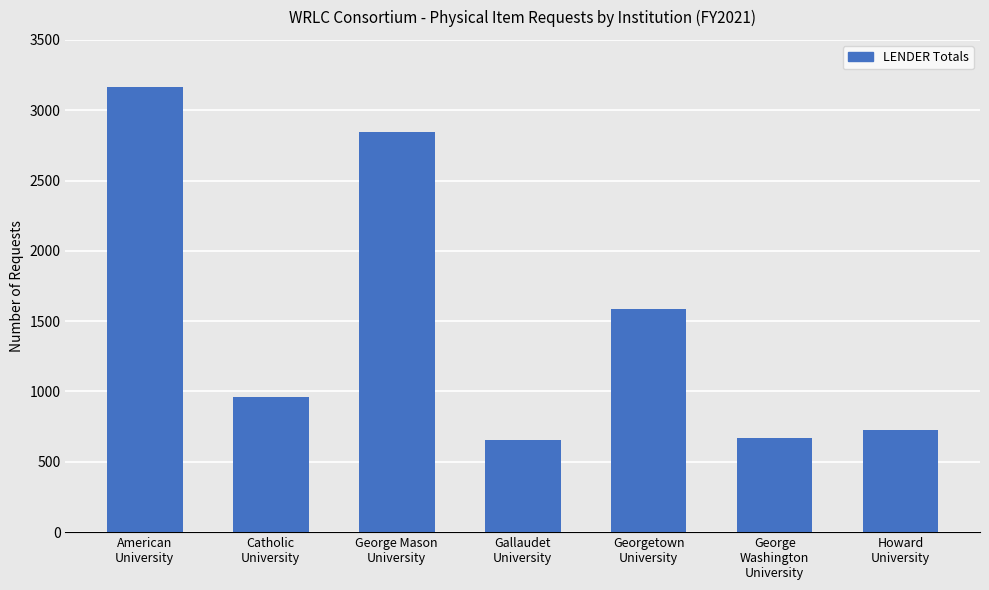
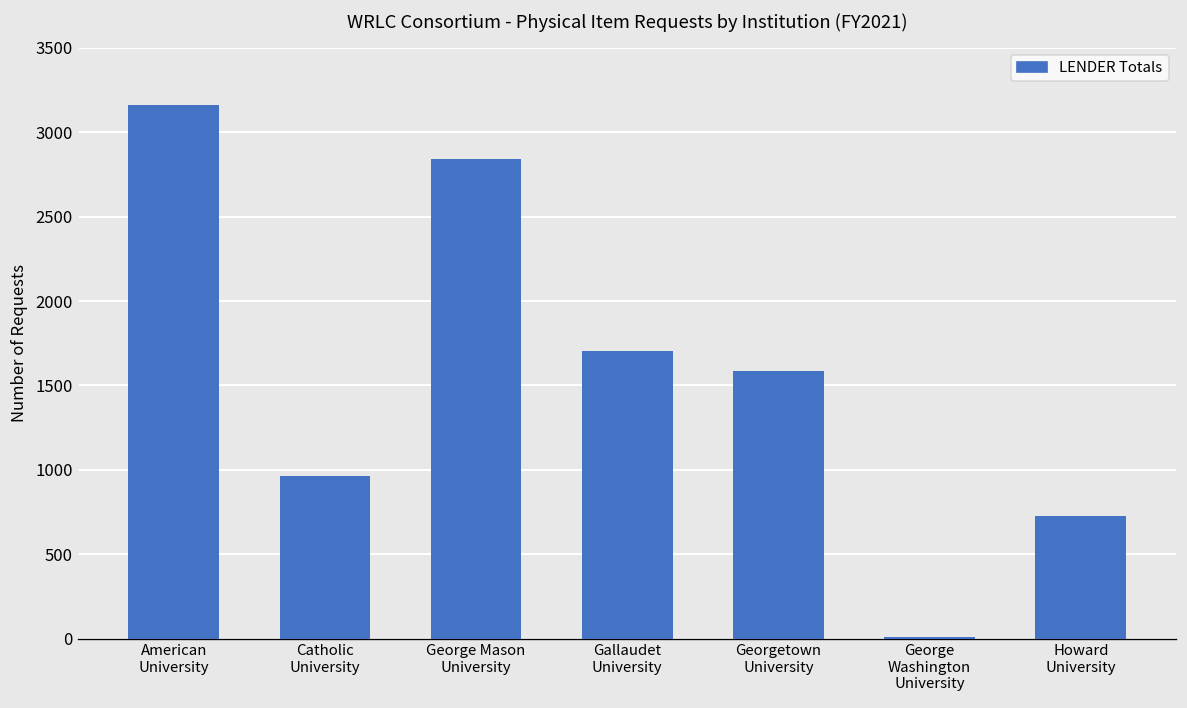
  {
    "American University": 3160,
    "Catholic University": 960,
    "George Mason University": 2840,
-   "Gallaudet University": 660,
+   "Gallaudet University": 1700,
    "Georgetown University": 1580,
-   "George Washington University": 670,
+   "George Washington University": 10,
    "Howard University": 720
  }
